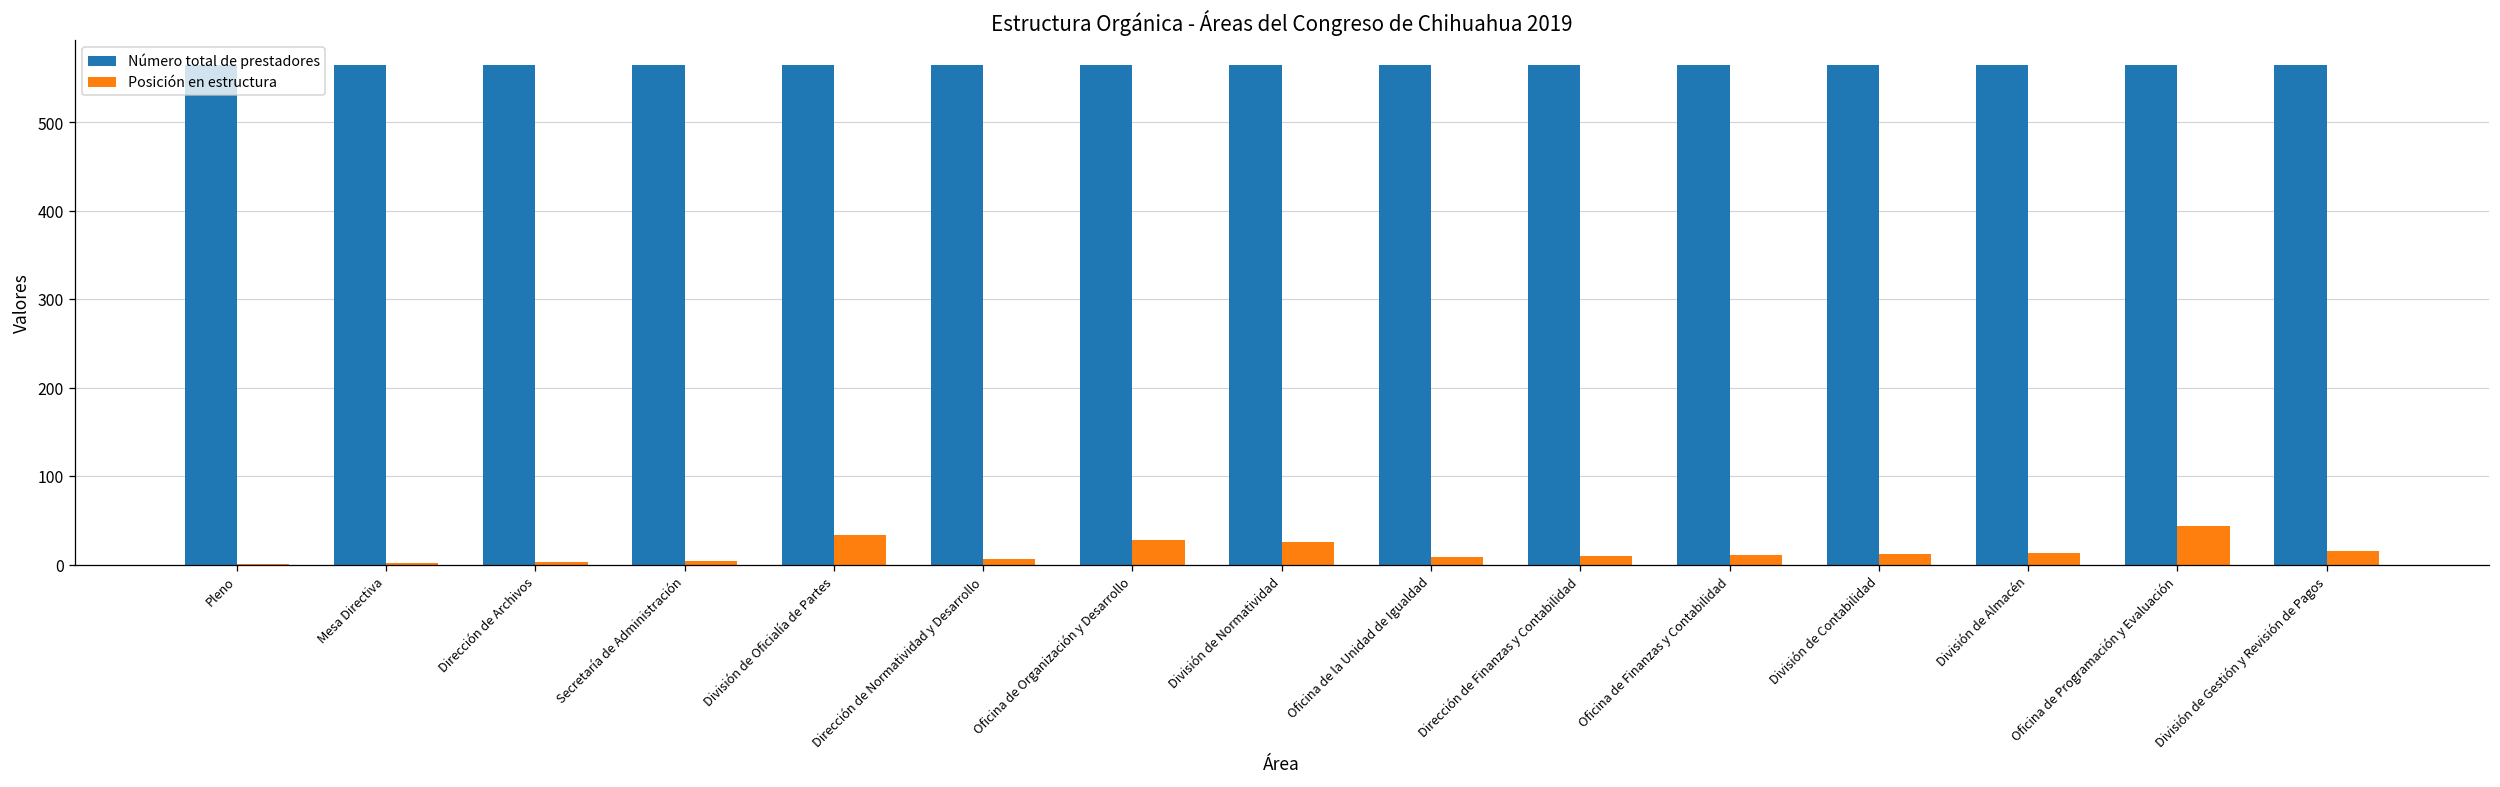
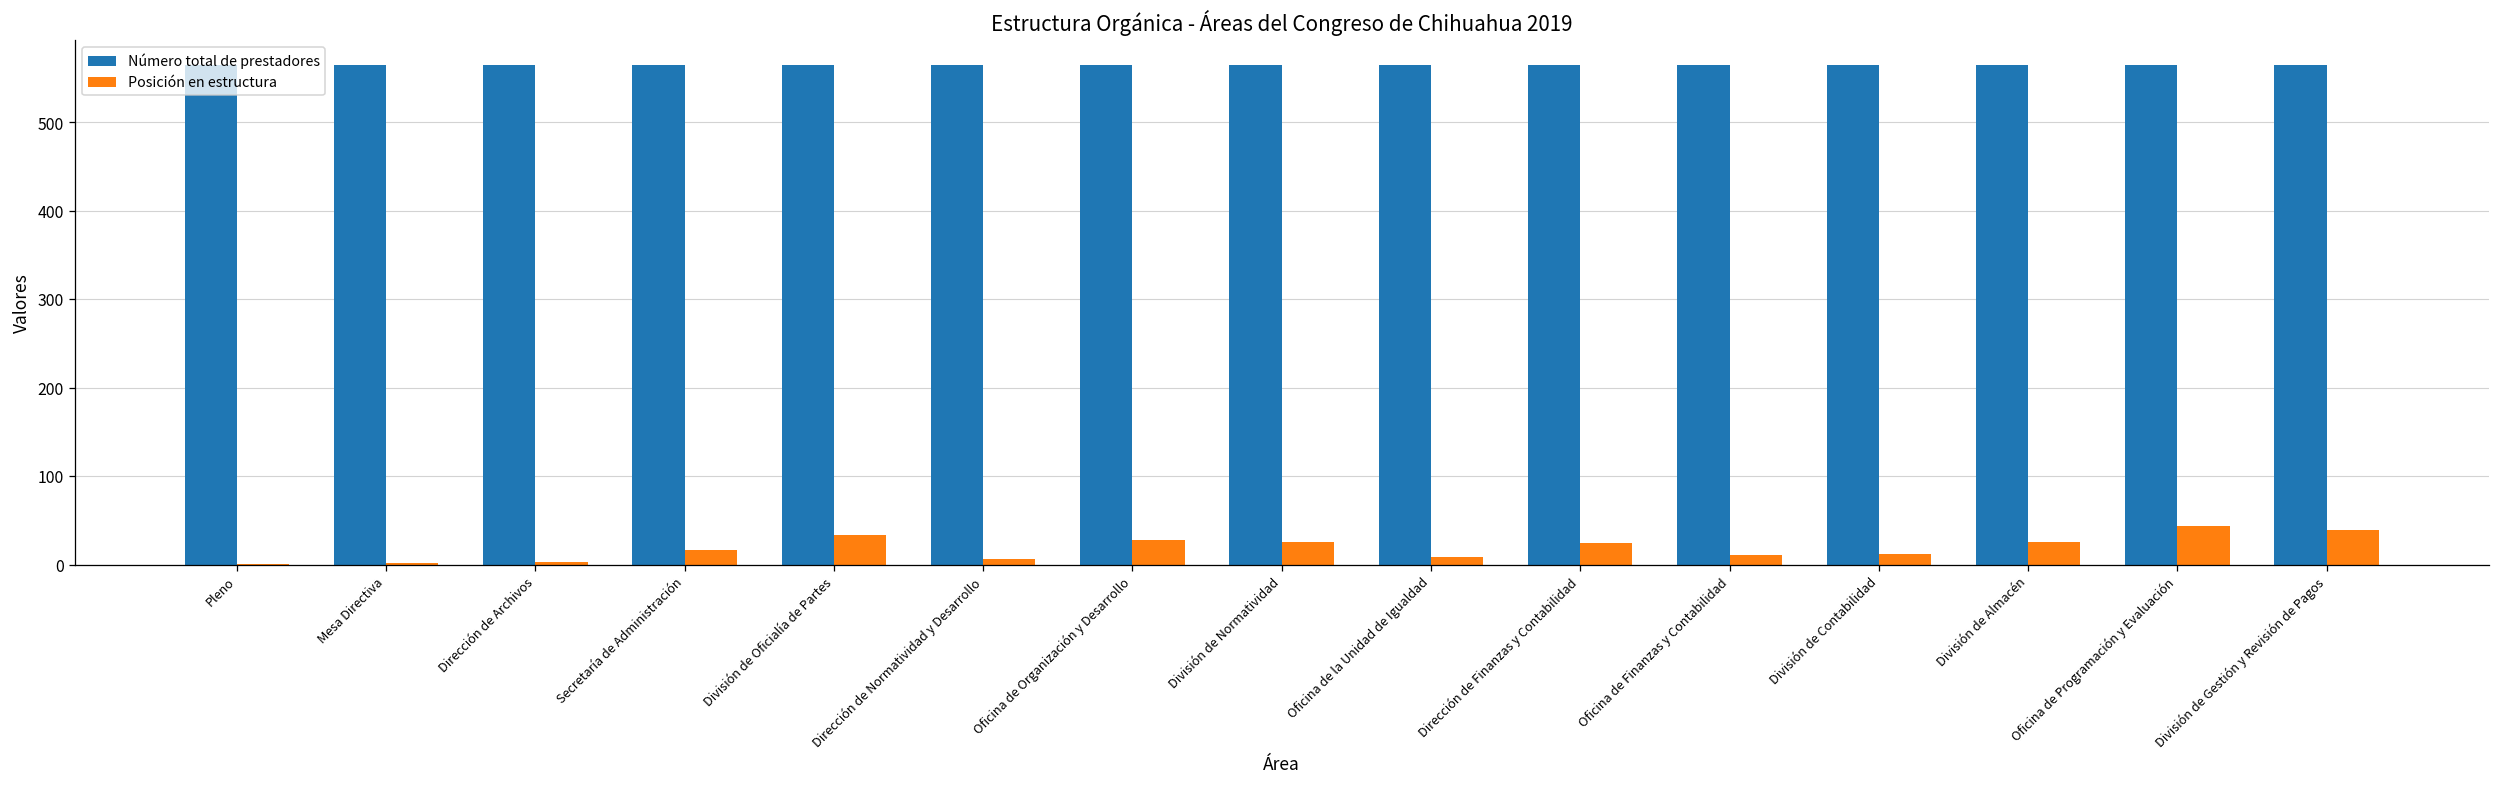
  {
    "Número total de prestadores": {
      "Mesa Directiva": 570,
      "Dirección de Archivos": 570,
      "Secretaría de Administración": 570,
      "División de Oficialía de Partes": 570,
      "Dirección de Normatividad y Desarrollo": 570,
      "Oficina de Organización y Desarrollo": 570,
      "División de Normatividad": 570,
      "Oficina de la Unidad de Igualdad": 570,
      "Dirección de Finanzas y Contabilidad": 570,
      "Oficina de Finanzas y Contabilidad": 570,
      "División de Contabilidad": 570,
      "División de Almacén": 570,
      "Oficina de Programación y Evaluación": 570,
      "División de Gestión y Revisión de Pagos": 570
    },
    "Posición en estructura": {
-     "Secretaría de Administración": 0,
+     "Secretaría de Administración": 20,
      "División de Oficialía de Partes": 30,
      "Dirección de Normatividad y Desarrollo": 10,
      "Oficina de Organización y Desarrollo": 30,
      "División de Normatividad": 30,
      "Oficina de la Unidad de Igualdad": 10,
-     "Dirección de Finanzas y Contabilidad": 10,
+     "Dirección de Finanzas y Contabilidad": 20,
      "Oficina de Finanzas y Contabilidad": 10,
      "División de Contabilidad": 10,
-     "División de Almacén": 10,
+     "División de Almacén": 30,
      "Oficina de Programación y Evaluación": 40,
-     "División de Gestión y Revisión de Pagos": 20
+     "División de Gestión y Revisión de Pagos": 40
    }
  }
